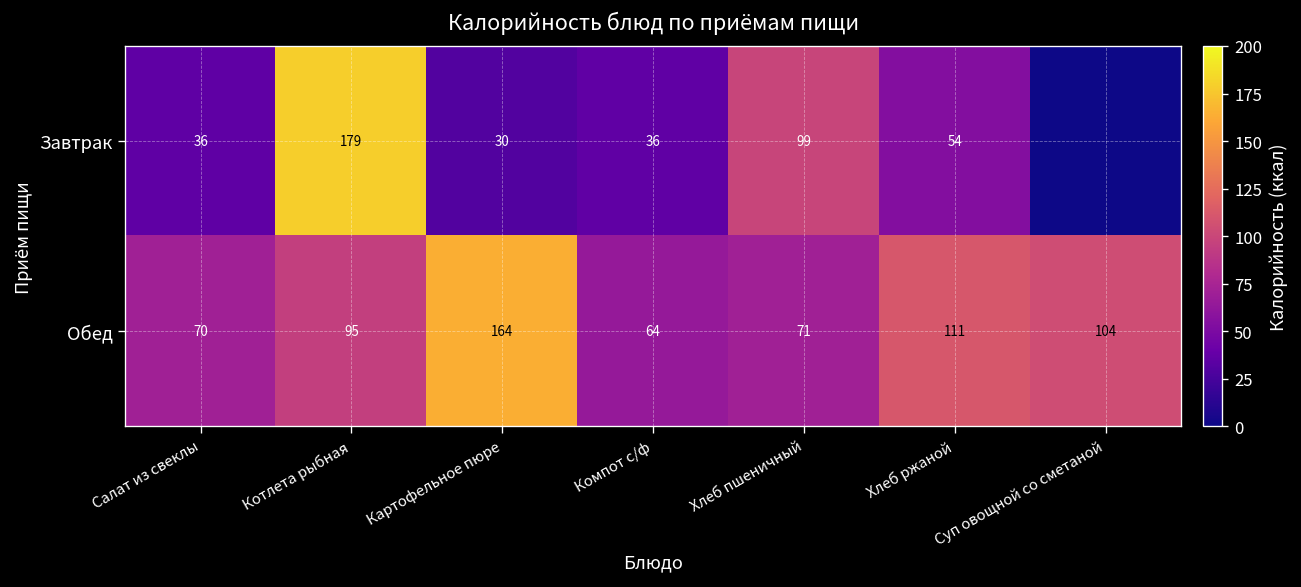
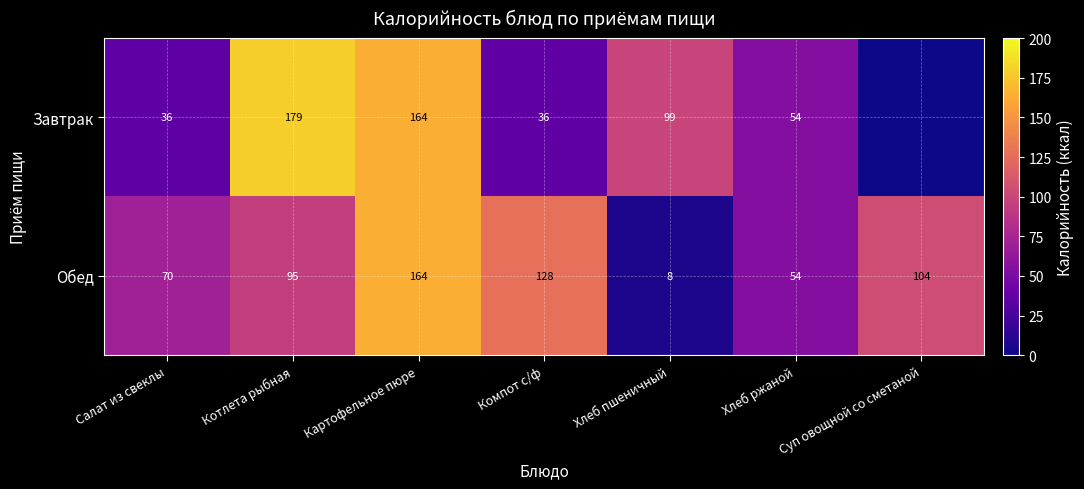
  {
    "Завтрак": {
      "Салат из свеклы": 36,
      "Котлета рыбная": 179,
-     "Картофельное пюре": 30,
+     "Картофельное пюре": 164,
      "Компот с/ф": 36,
      "Хлеб пшеничный": 99,
      "Хлеб ржаной": 54
    },
    "Обед": {
      "Салат из свеклы": 70,
      "Котлета рыбная": 95,
      "Картофельное пюре": 164,
-     "Компот с/ф": 64,
-     "Хлеб пшеничный": 71,
-     "Хлеб ржаной": 111,
+     "Компот с/ф": 128,
+     "Хлеб пшеничный": 8,
+     "Хлеб ржаной": 54,
      "Суп овощной со сметаной": 104
    }
  }
